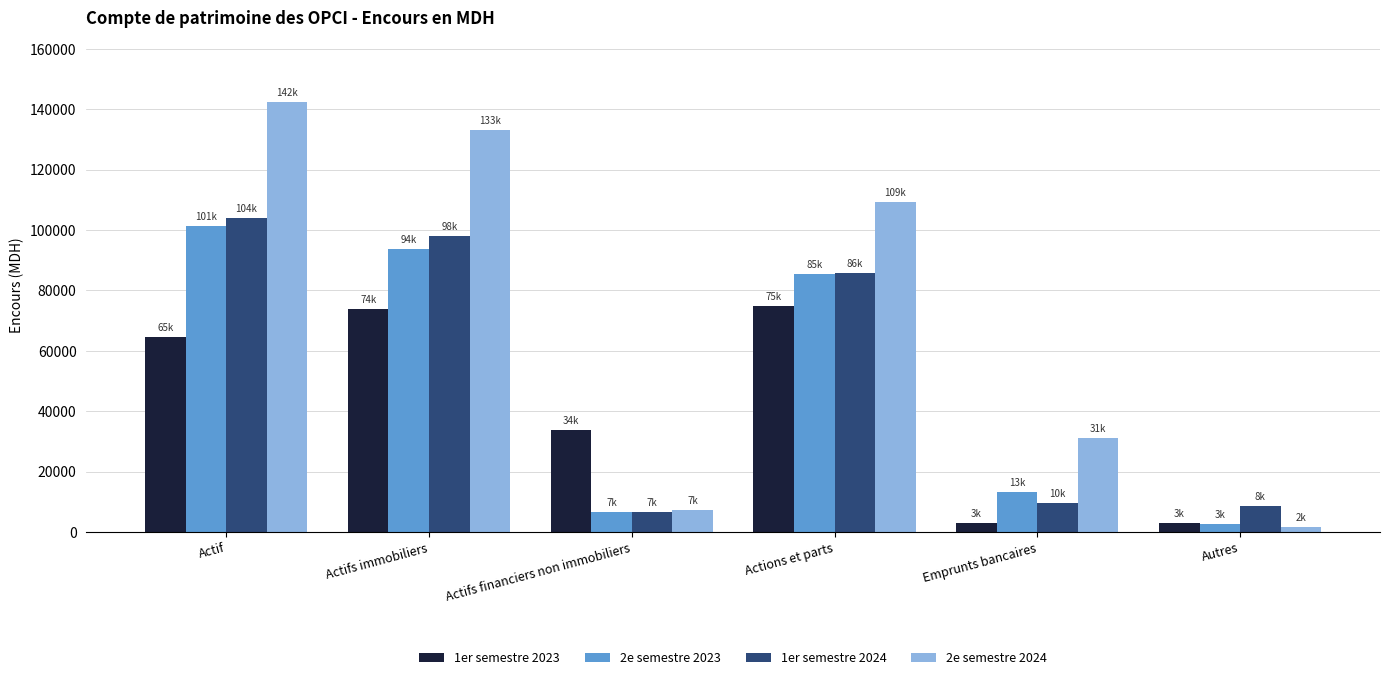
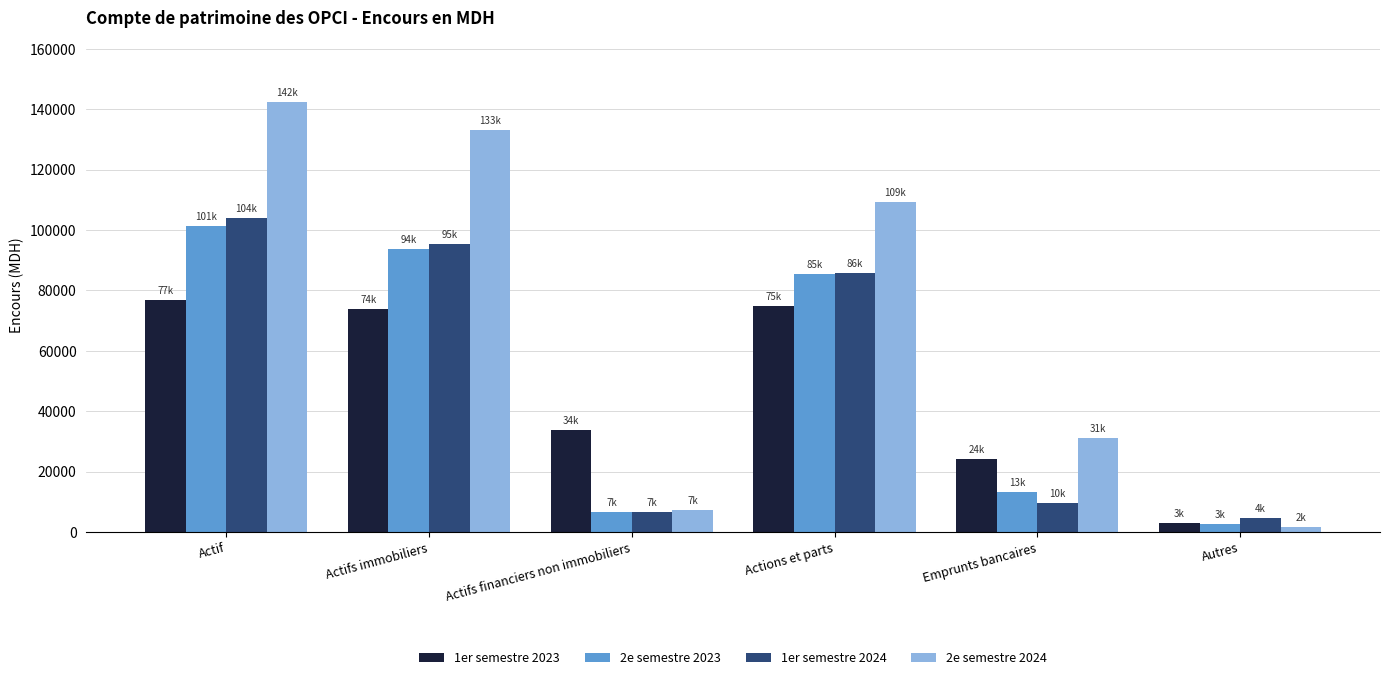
  {
    "1er semestre 2023": {
-     "Actif": "65k",
+     "Actif": "77k",
      "Actifs immobiliers": "74k",
      "Actifs financiers non immobiliers": "34k",
      "Actions et parts": "75k",
-     "Emprunts bancaires": "3k",
+     "Emprunts bancaires": "24k",
      "Autres": "3k"
    },
    "1er semestre 2024": {
      "Actif": "104k",
-     "Actifs immobiliers": "98k",
+     "Actifs immobiliers": "95k",
      "Actifs financiers non immobiliers": "7k",
      "Actions et parts": "86k",
      "Emprunts bancaires": "10k",
-     "Autres": "8k"
+     "Autres": "4k"
    }
  }
